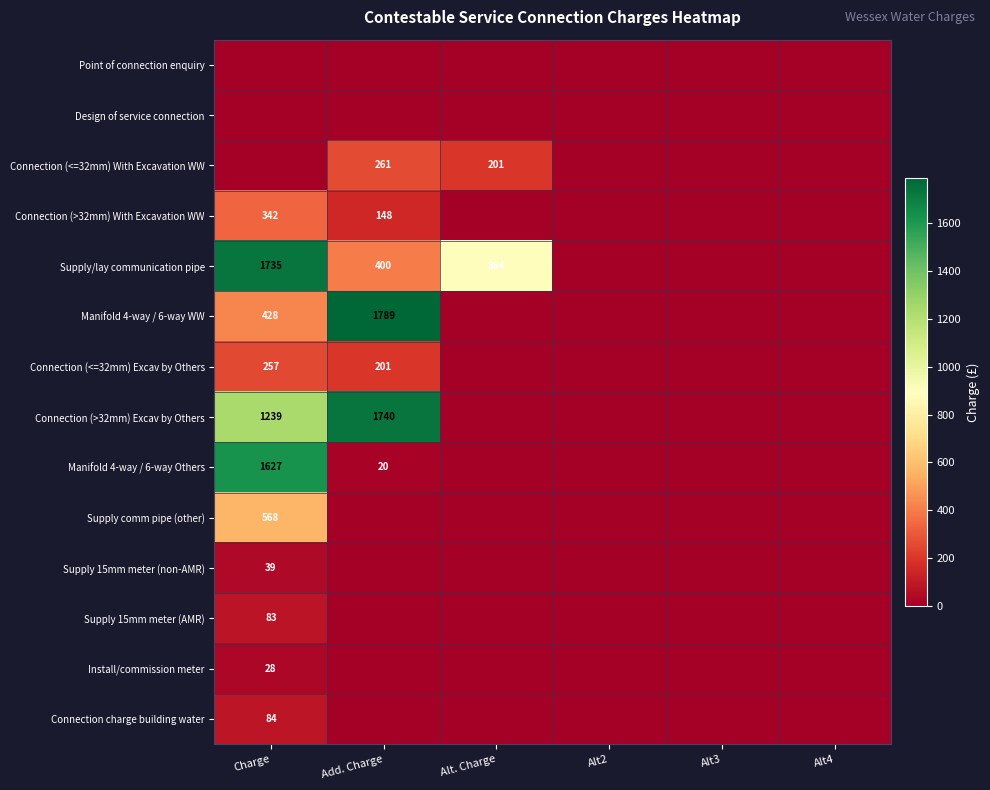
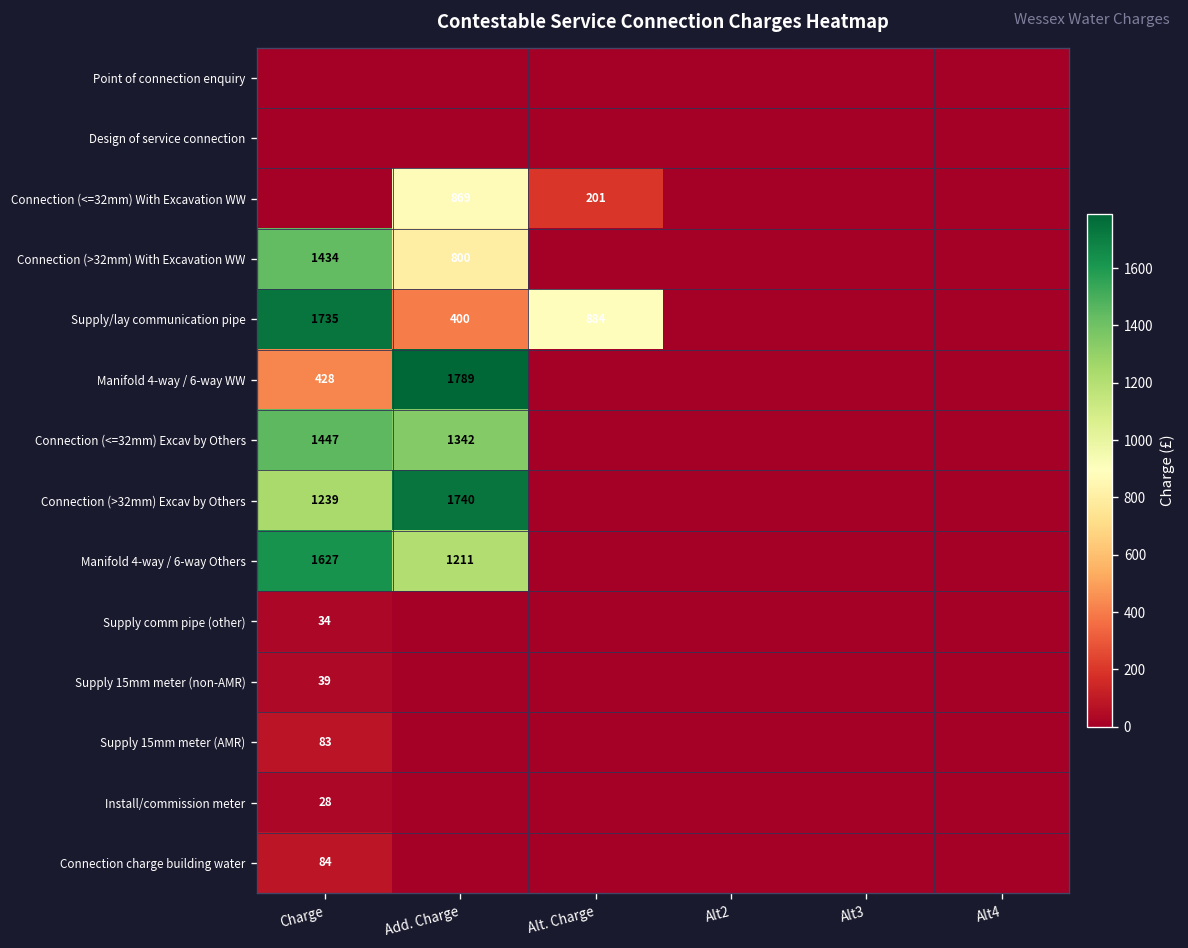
  {
    "Connection (<=32mm) With Excavation WW": {
-     "Add. Charge": 261,
+     "Add. Charge": 869,
      "Alt. Charge": 201
    },
    "Connection (>32mm) With Excavation WW": {
-     "Charge": 342,
-     "Add. Charge": 148
+     "Charge": 1434,
+     "Add. Charge": 800
    },
    "Supply/lay communication pipe": {
      "Charge": 1735,
      "Add. Charge": 400,
      "Alt. Charge": 884
    },
    "Manifold 4-way / 6-way WW": {
      "Charge": 428,
      "Add. Charge": 1789
    },
    "Connection (<=32mm) Excav by Others": {
-     "Charge": 257,
-     "Add. Charge": 201
+     "Charge": 1447,
+     "Add. Charge": 1342
    },
    "Connection (>32mm) Excav by Others": {
      "Charge": 1239,
      "Add. Charge": 1740
    },
    "Manifold 4-way / 6-way Others": {
      "Charge": 1627,
-     "Add. Charge": 20
+     "Add. Charge": 1211
    },
    "Supply comm pipe (other)": {
-     "Charge": 568
+     "Charge": 34
    },
    "Supply 15mm meter (non-AMR)": {
      "Charge": 39
    },
    "Supply 15mm meter (AMR)": {
      "Charge": 83
    },
    "Install/commission meter": {
      "Charge": 28
    },
    "Connection charge building water": {
      "Charge": 84
    }
  }
